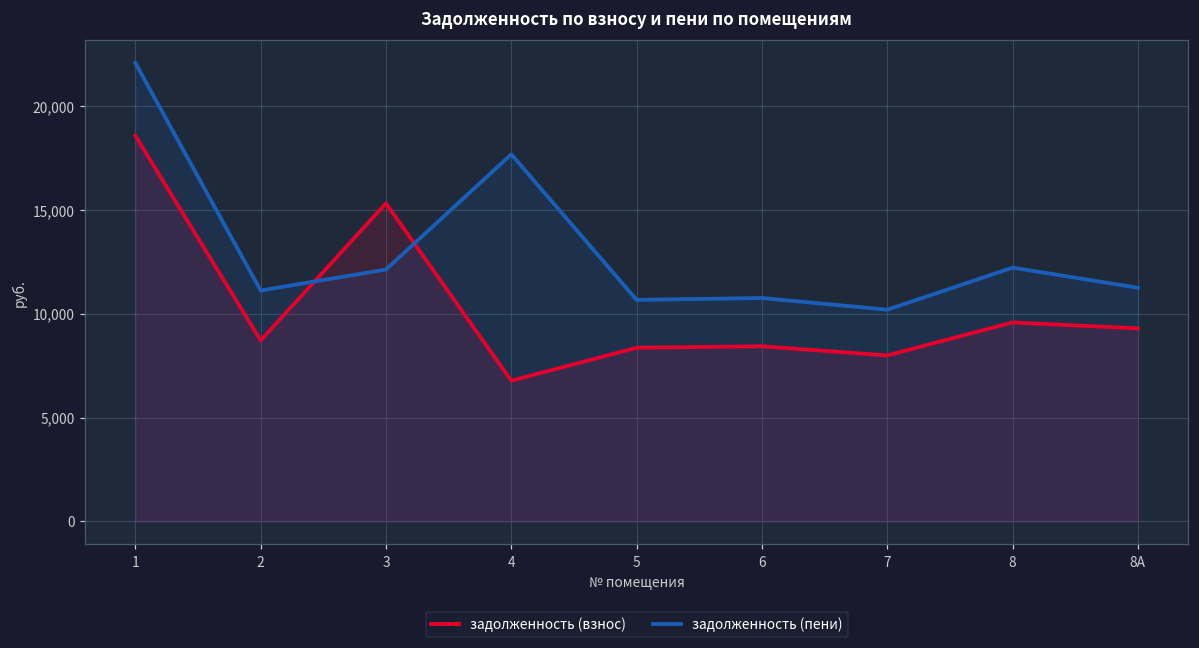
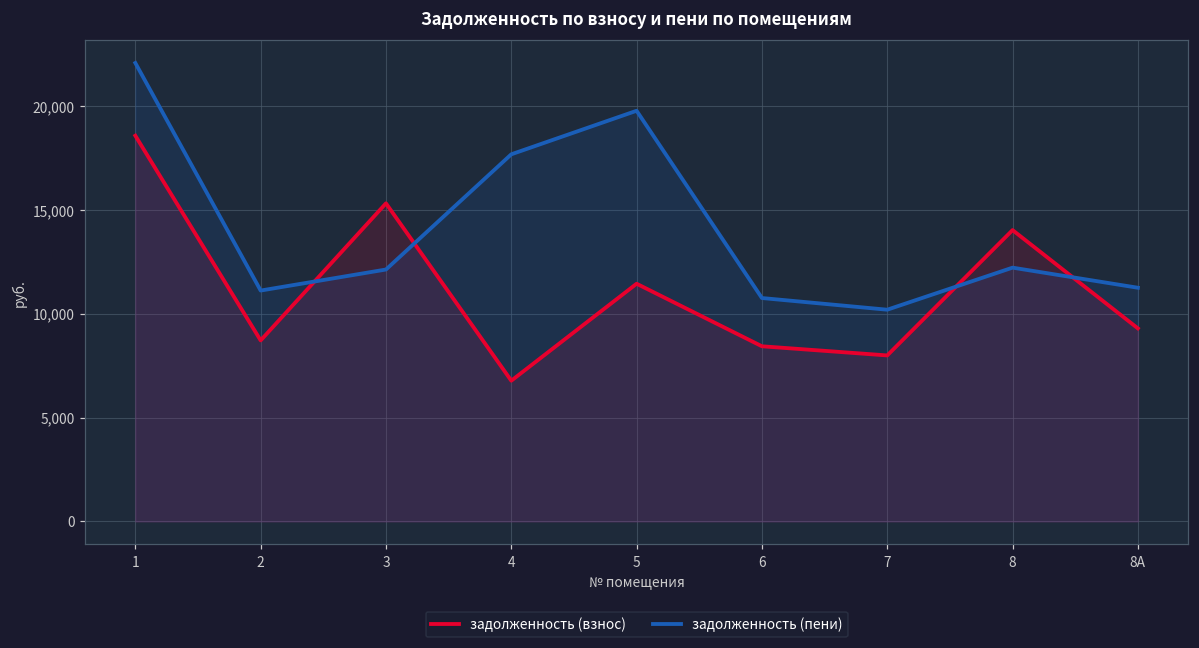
  {
    "задолженность (взнос)": {
      "1": "18,600",
      "2": "8,700",
      "3": "15,300",
      "4": "6,800",
-     "5": "8,400",
+     "5": "11,400",
      "6": "8,400",
      "7": "8,000",
-     "8": "9,600",
+     "8": "14,000",
      "8А": "9,300"
    },
    "задолженность (пени)": {
      "1": "22,100",
      "2": "11,100",
      "3": "12,100",
      "4": "17,700",
-     "5": "10,700",
+     "5": "19,800",
      "6": "10,800",
      "7": "10,200",
      "8": "12,200",
      "8А": "11,300"
    }
  }
